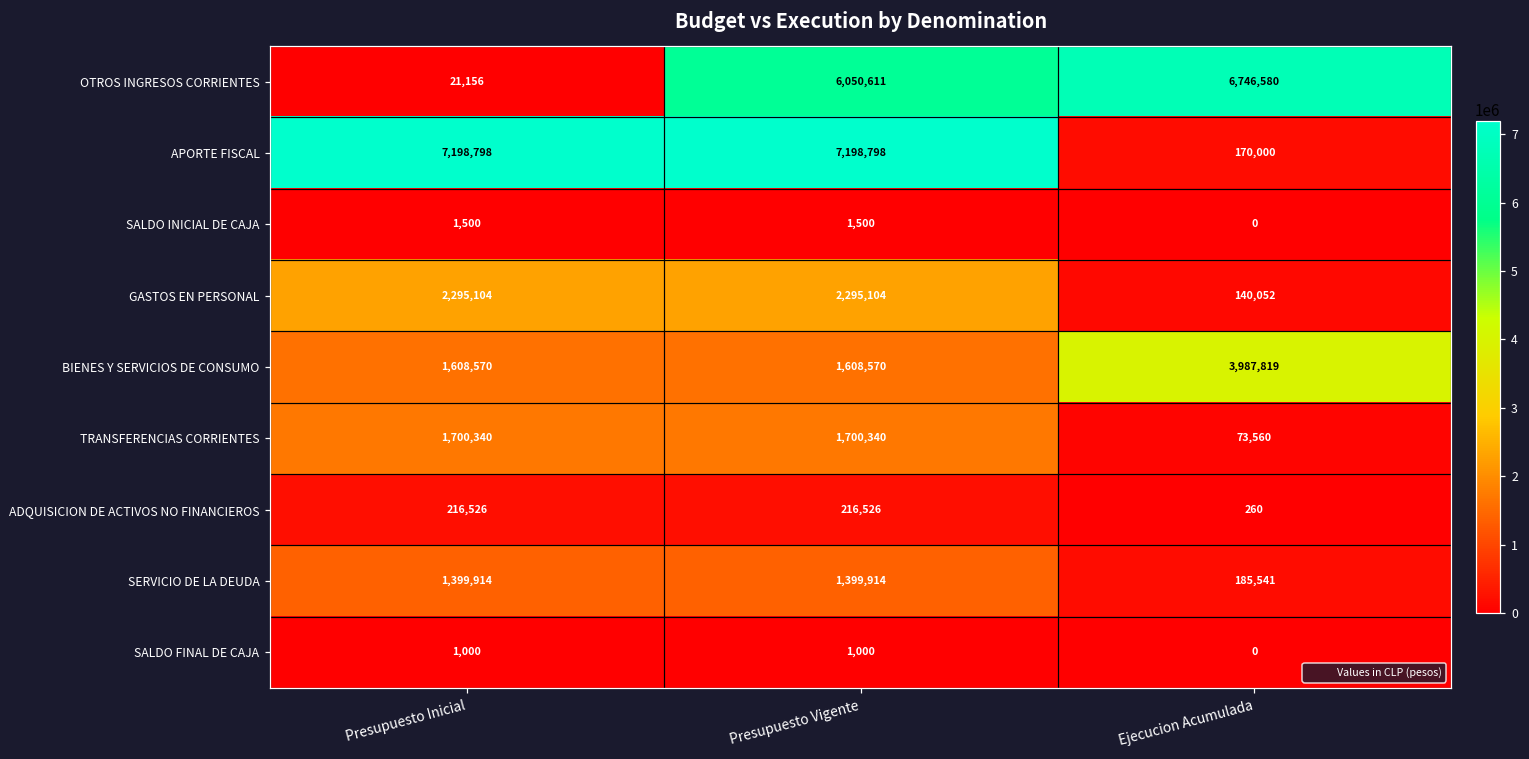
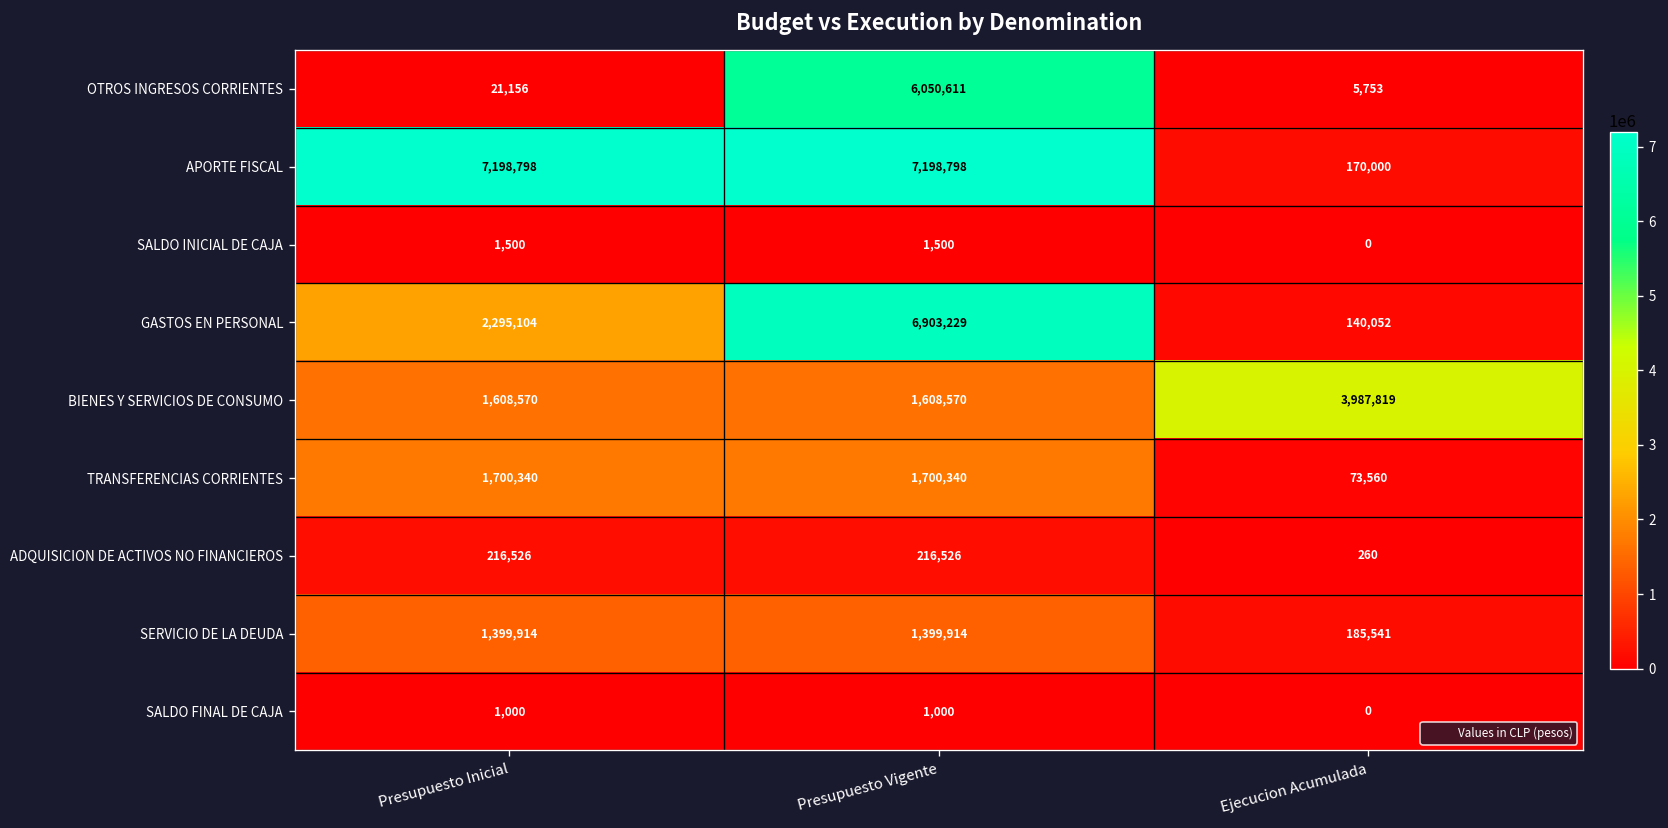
  {
    "OTROS INGRESOS CORRIENTES": {
      "Presupuesto Inicial": "21,156",
      "Presupuesto Vigente": "6,050,611",
-     "Ejecucion Acumulada": "6,746,580"
+     "Ejecucion Acumulada": "5,753"
    },
    "APORTE FISCAL": {
      "Presupuesto Inicial": "7,198,798",
      "Presupuesto Vigente": "7,198,798",
      "Ejecucion Acumulada": "170,000"
    },
    "SALDO INICIAL DE CAJA": {
      "Presupuesto Inicial": "1,500",
      "Presupuesto Vigente": "1,500",
      "Ejecucion Acumulada": "0"
    },
    "GASTOS EN PERSONAL": {
      "Presupuesto Inicial": "2,295,104",
-     "Presupuesto Vigente": "2,295,104",
+     "Presupuesto Vigente": "6,903,229",
      "Ejecucion Acumulada": "140,052"
    },
    "BIENES Y SERVICIOS DE CONSUMO": {
      "Presupuesto Inicial": "1,608,570",
      "Presupuesto Vigente": "1,608,570",
      "Ejecucion Acumulada": "3,987,819"
    },
    "TRANSFERENCIAS CORRIENTES": {
      "Presupuesto Inicial": "1,700,340",
      "Presupuesto Vigente": "1,700,340",
      "Ejecucion Acumulada": "73,560"
    },
    "ADQUISICION DE ACTIVOS NO FINANCIEROS": {
      "Presupuesto Inicial": "216,526",
      "Presupuesto Vigente": "216,526",
      "Ejecucion Acumulada": "260"
    },
    "SERVICIO DE LA DEUDA": {
      "Presupuesto Inicial": "1,399,914",
      "Presupuesto Vigente": "1,399,914",
      "Ejecucion Acumulada": "185,541"
    },
    "SALDO FINAL DE CAJA": {
      "Presupuesto Inicial": "1,000",
      "Presupuesto Vigente": "1,000",
      "Ejecucion Acumulada": "0"
    }
  }
